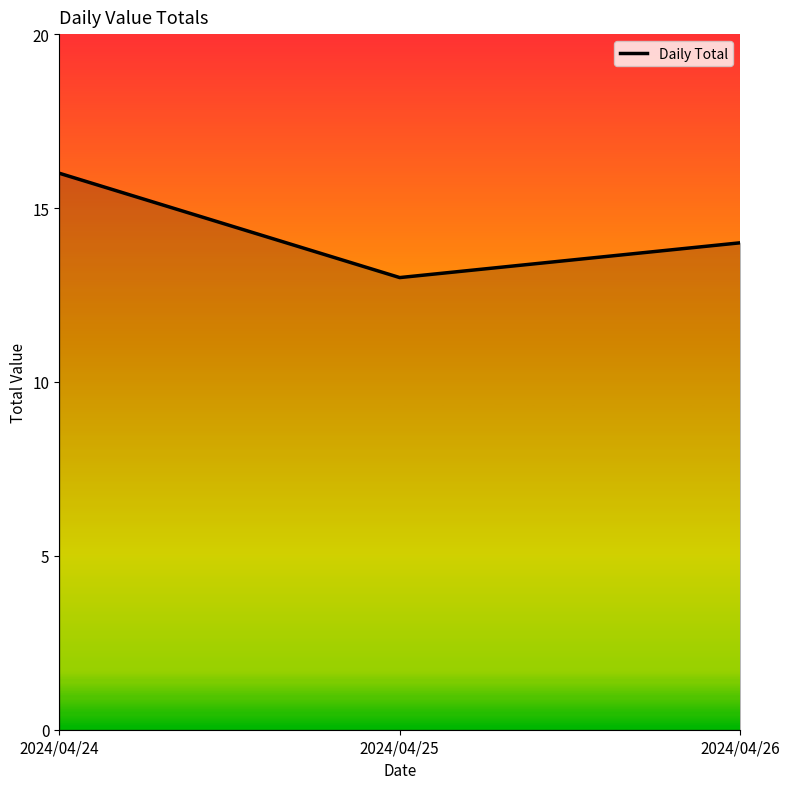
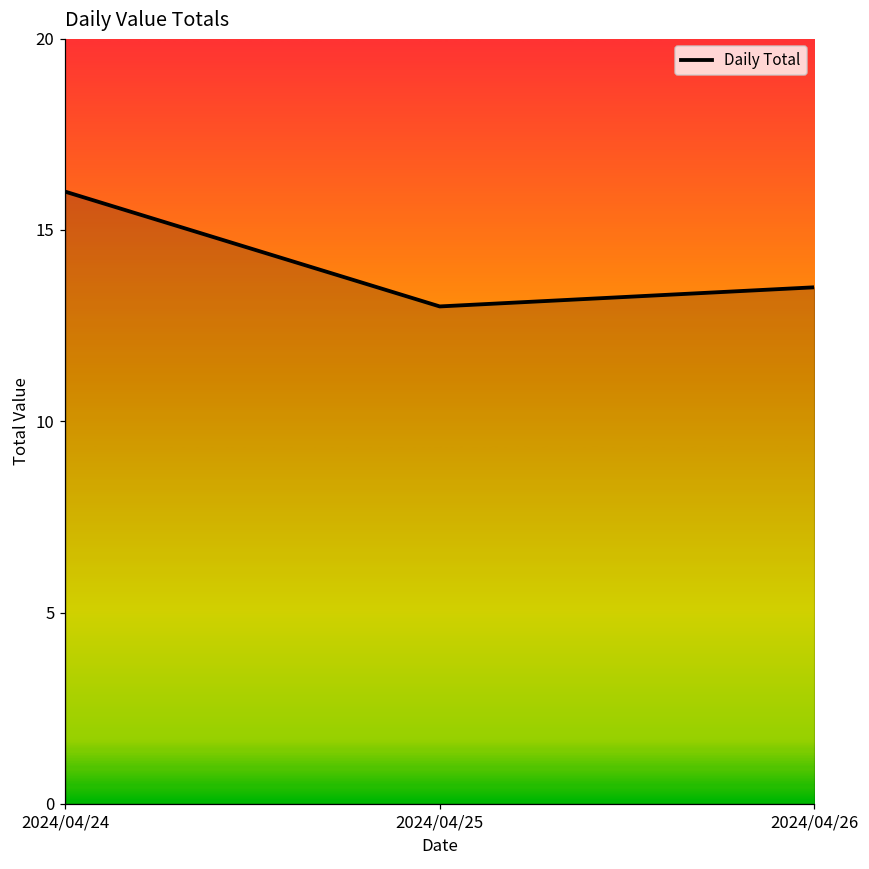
  {
    "2024/04/24": 16.0,
    "2024/04/25": 13.0,
-   "2024/04/26": 14.0
+   "2024/04/26": 13.5
  }
